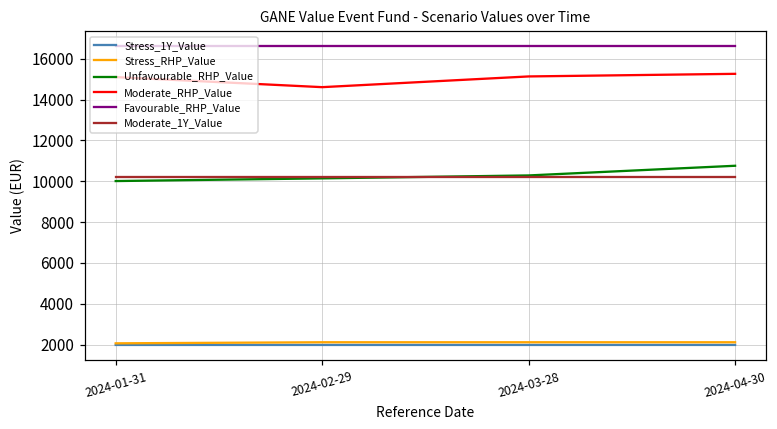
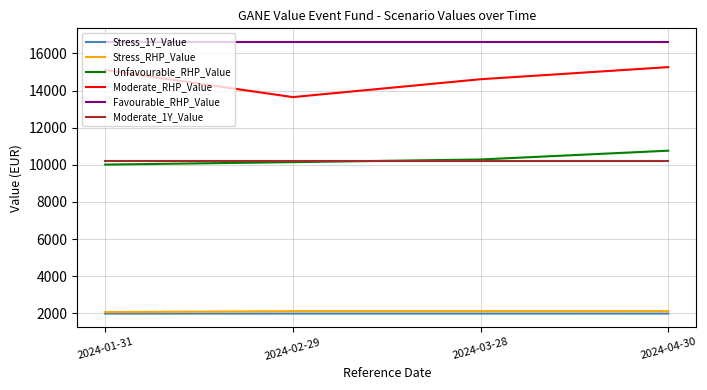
  {
    "Unfavourable_RHP_Value": {
      "2024-01-31": 10000,
      "2024-04-30": 10800
    },
    "Moderate_RHP_Value": {
-     "2024-02-29": 14600,
-     "2024-03-28": 15100,
+     "2024-02-29": 13600,
+     "2024-03-28": 14600,
      "2024-04-30": 15300
    },
    "Favourable_RHP_Value": {
      "2024-02-29": 16600,
      "2024-03-28": 16600,
      "2024-04-30": 16600
    },
    "Moderate_1Y_Value": {
      "2024-01-31": 10200,
      "2024-04-30": 10200
    }
  }
